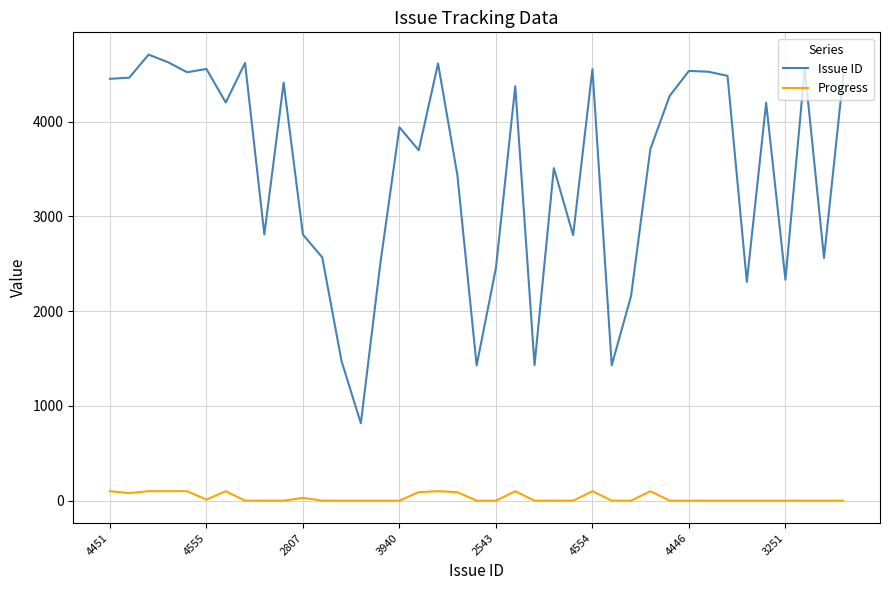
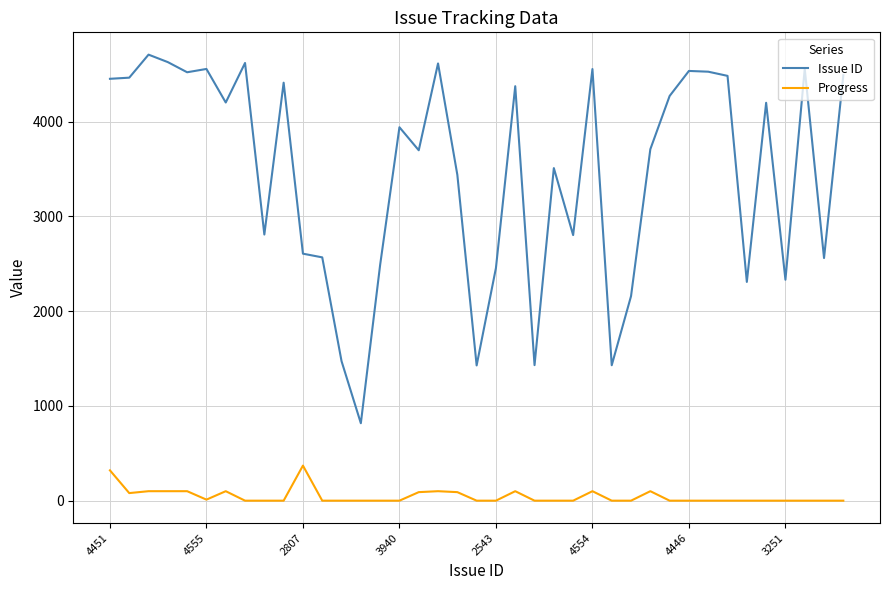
  {
    "Issue ID": {
      "4451": 4500,
      "4555": 4600,
-     "2807": 2800,
+     "2807": 2600,
      "3940": 3900,
      "2543": 2500,
      "4554": 4600,
      "4446": 4500,
      "3251": 2300
    },
    "Progress": {
-     "4451": 100,
+     "4451": 300,
      "4555": 0,
-     "2807": 0,
+     "2807": 400,
      "3940": 0,
      "2543": 0,
      "4554": 100,
      "4446": 0,
      "3251": 0
    }
  }
